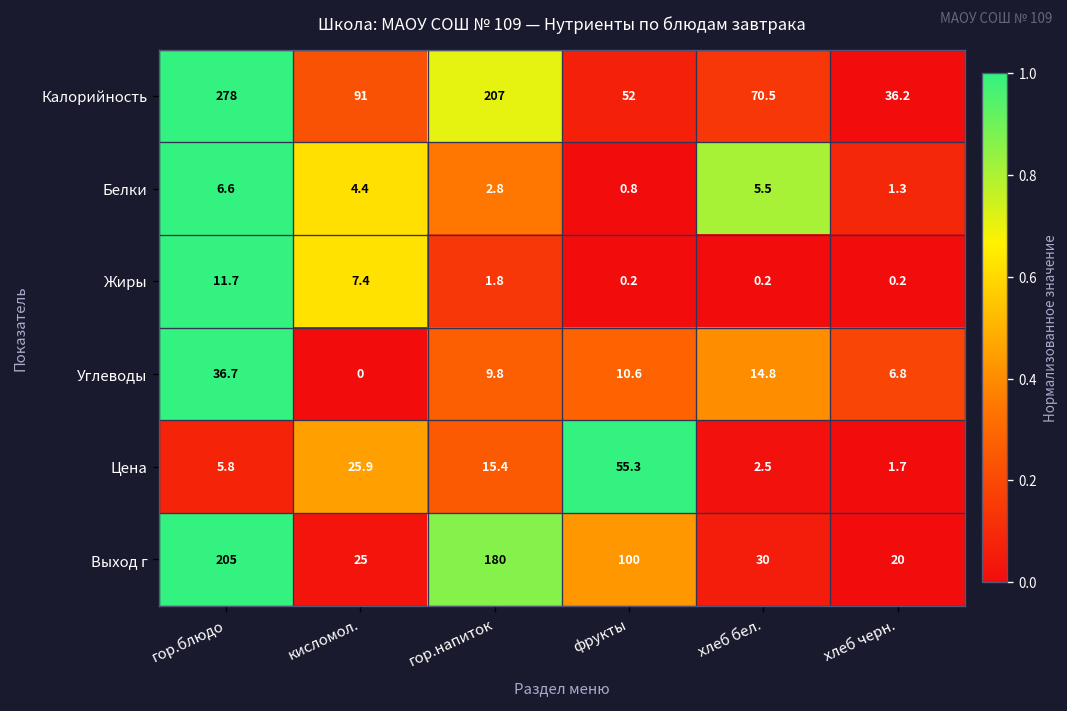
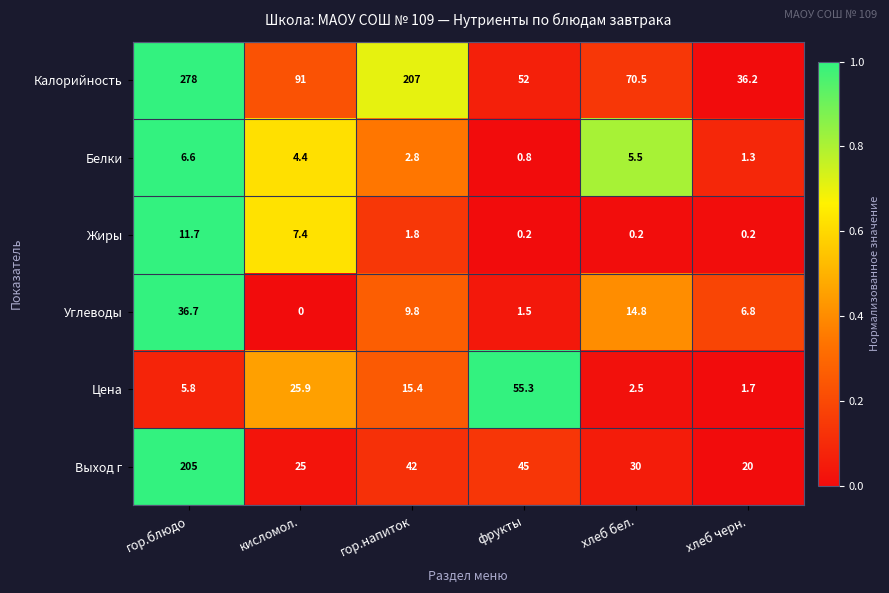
  {
    "Калорийность": {
      "гор.блюдо": 278,
      "кисломол.": 91,
      "гор.напиток": 207,
      "фрукты": 52,
      "хлеб бел.": 70.5,
      "хлеб черн.": 36.2
    },
    "Белки": {
      "гор.блюдо": 6.6,
      "кисломол.": 4.4,
      "гор.напиток": 2.8,
      "фрукты": 0.8,
      "хлеб бел.": 5.5,
      "хлеб черн.": 1.3
    },
    "Жиры": {
      "гор.блюдо": 11.7,
      "кисломол.": 7.4,
      "гор.напиток": 1.8,
      "фрукты": 0.2,
      "хлеб бел.": 0.2,
      "хлеб черн.": 0.2
    },
    "Углеводы": {
      "гор.блюдо": 36.7,
      "кисломол.": 0,
      "гор.напиток": 9.8,
-     "фрукты": 10.6,
+     "фрукты": 1.5,
      "хлеб бел.": 14.8,
      "хлеб черн.": 6.8
    },
    "Цена": {
      "гор.блюдо": 5.8,
      "кисломол.": 25.9,
      "гор.напиток": 15.4,
      "фрукты": 55.3,
      "хлеб бел.": 2.5,
      "хлеб черн.": 1.7
    },
    "Выход г": {
      "гор.блюдо": 205,
      "кисломол.": 25,
-     "гор.напиток": 180,
-     "фрукты": 100,
+     "гор.напиток": 42,
+     "фрукты": 45,
      "хлеб бел.": 30,
      "хлеб черн.": 20
    }
  }
